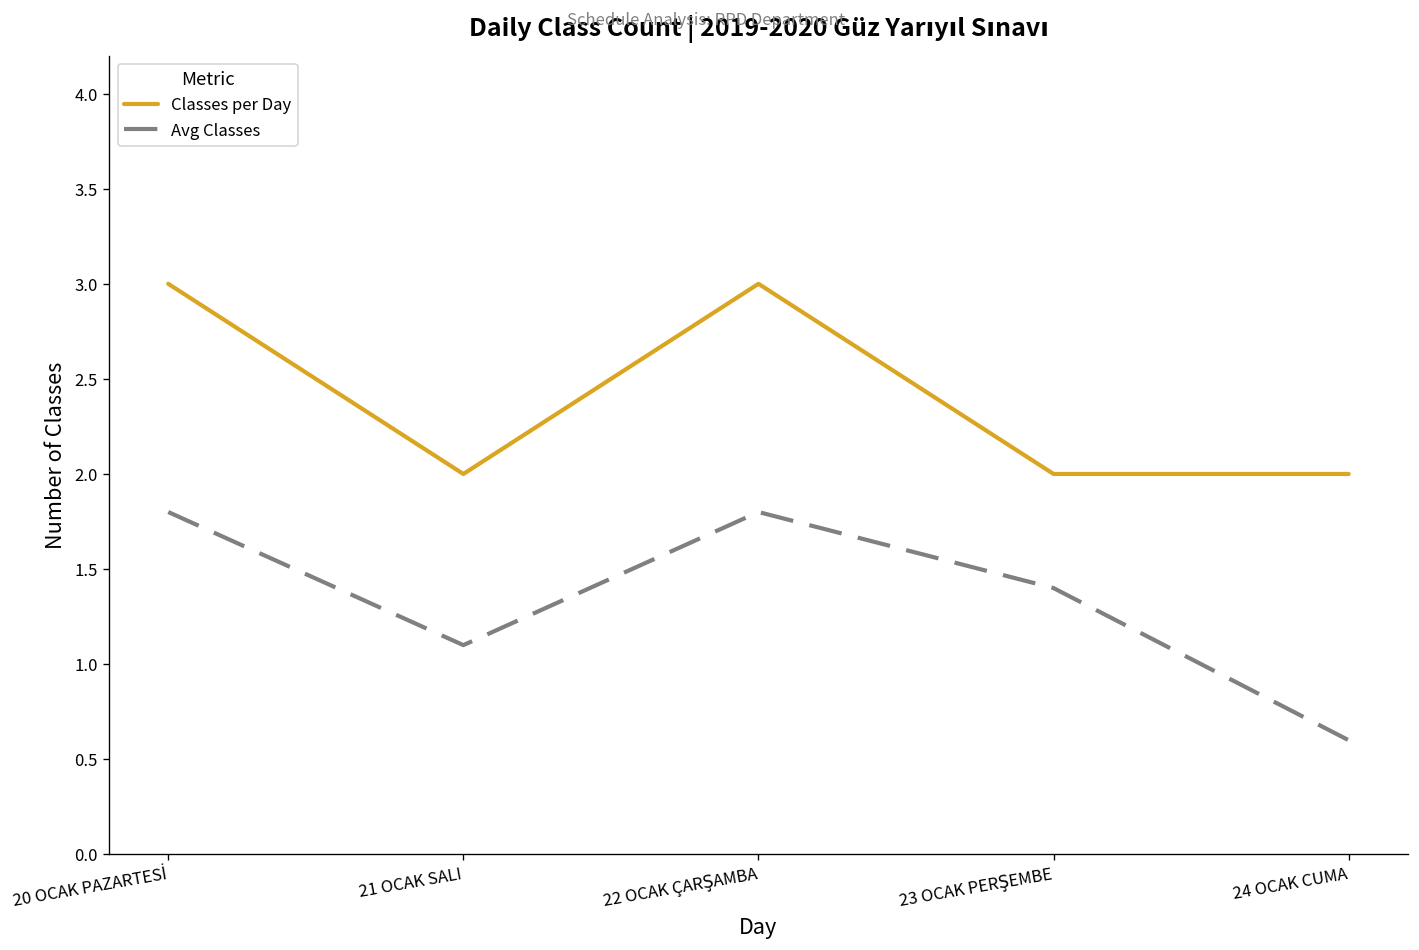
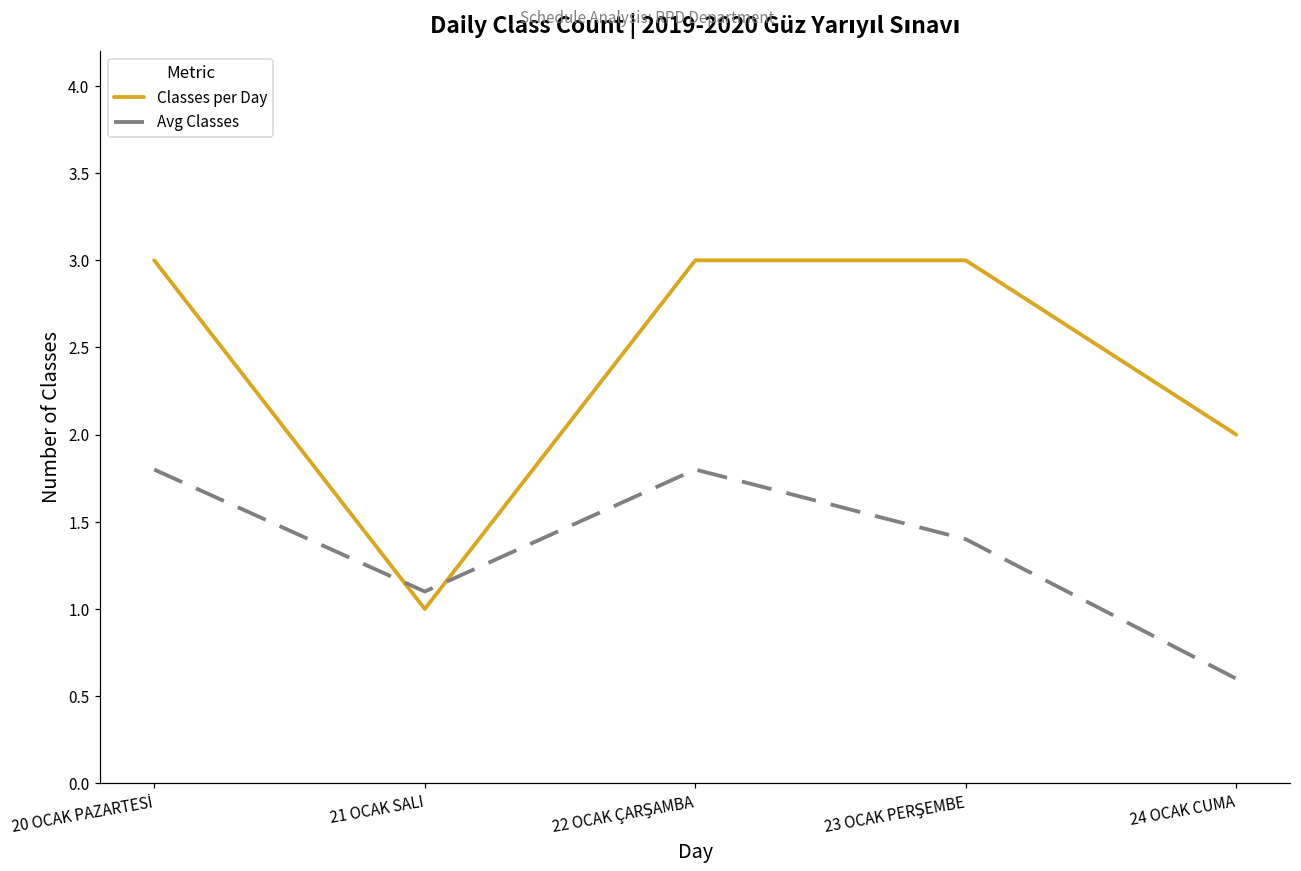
  {
    "Classes per Day": {
      "20 OCAK PAZARTESİ": 3,
-     "21 OCAK SALI": 2,
+     "21 OCAK SALI": 1,
      "22 OCAK ÇARŞAMBA": 3,
-     "23 OCAK PERŞEMBE": 2,
+     "23 OCAK PERŞEMBE": 3,
      "24 OCAK CUMA": 2
    },
    "Avg Classes": {
      "20 OCAK PAZARTESİ": 1.80,
      "21 OCAK SALI": 1.10,
      "22 OCAK ÇARŞAMBA": 1.80,
      "23 OCAK PERŞEMBE": 1.40,
      "24 OCAK CUMA": 0.60
    }
  }
